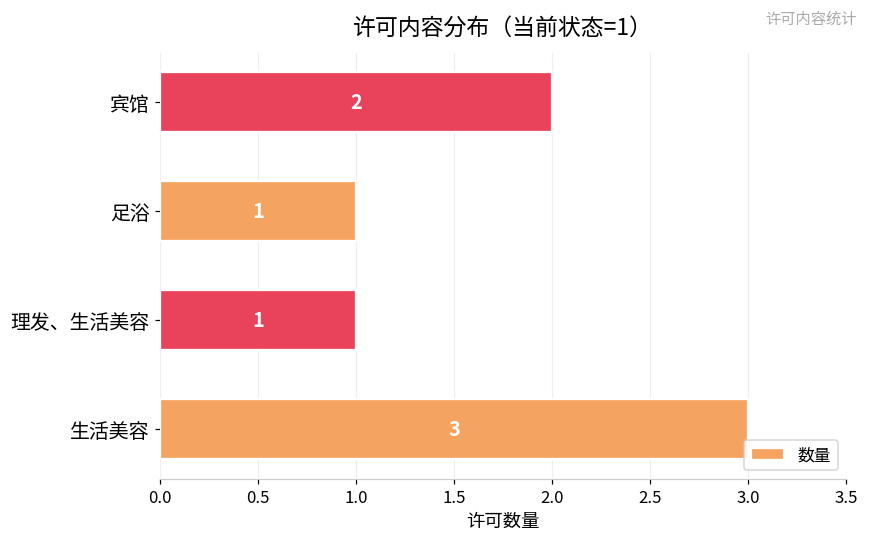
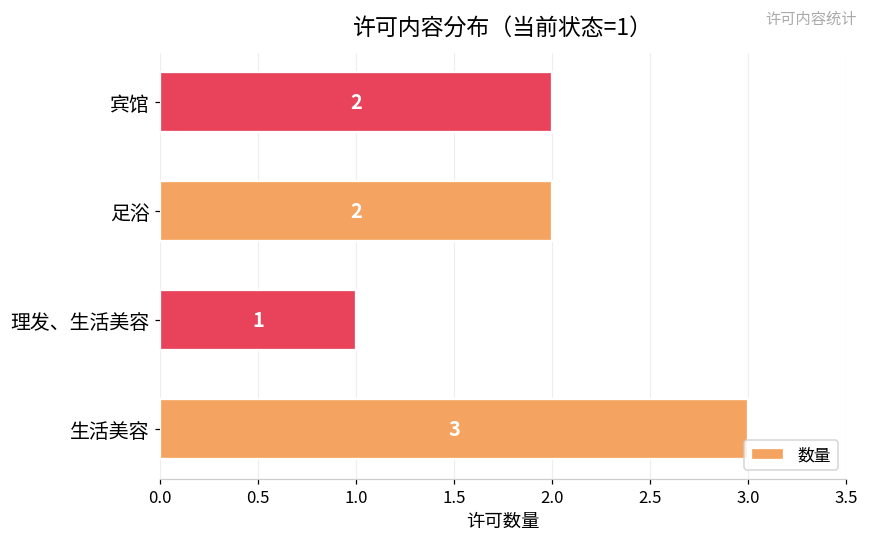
  {
    "宾馆": 2,
-   "足浴": 1,
+   "足浴": 2,
    "理发、生活美容": 1,
    "生活美容": 3
  }
